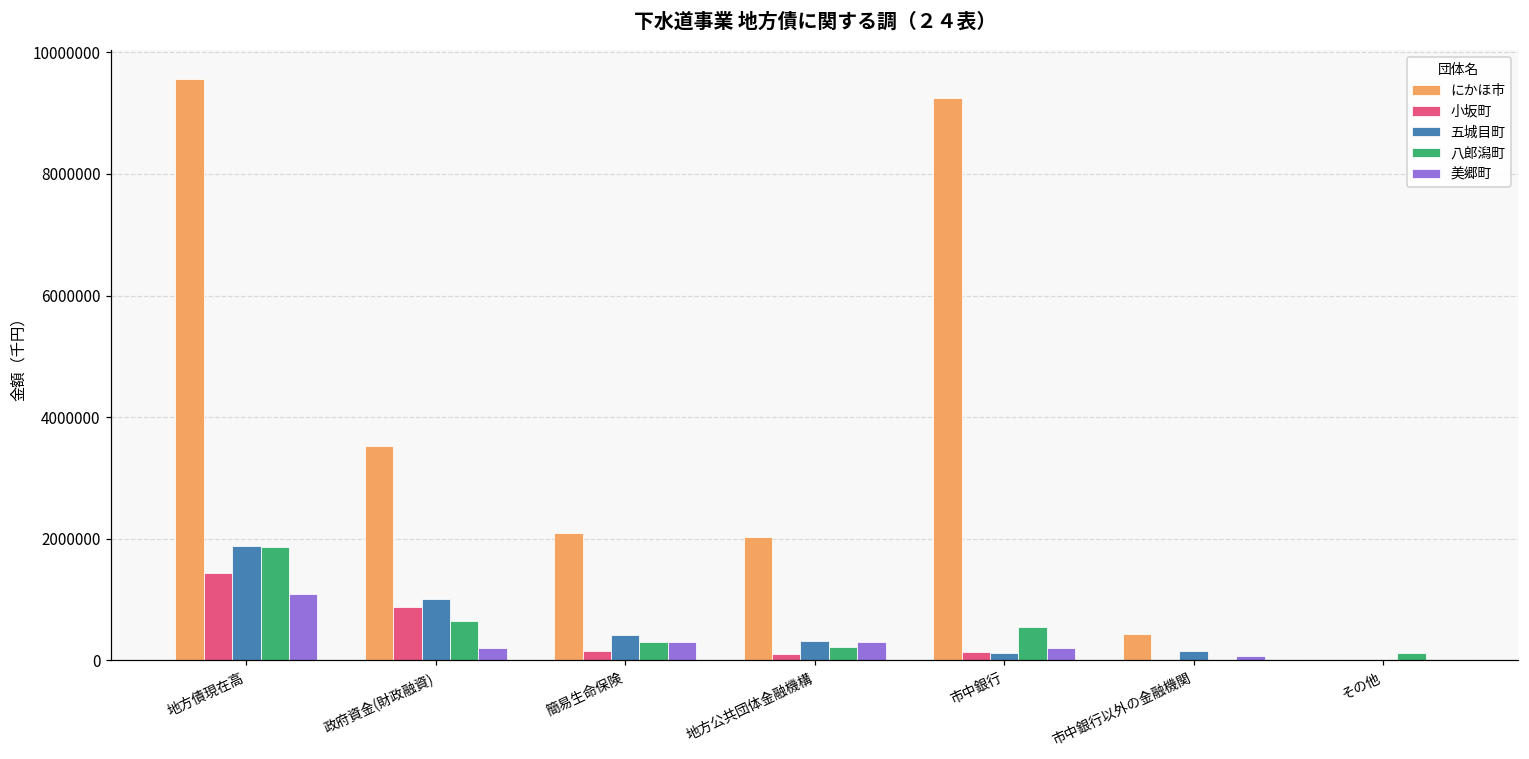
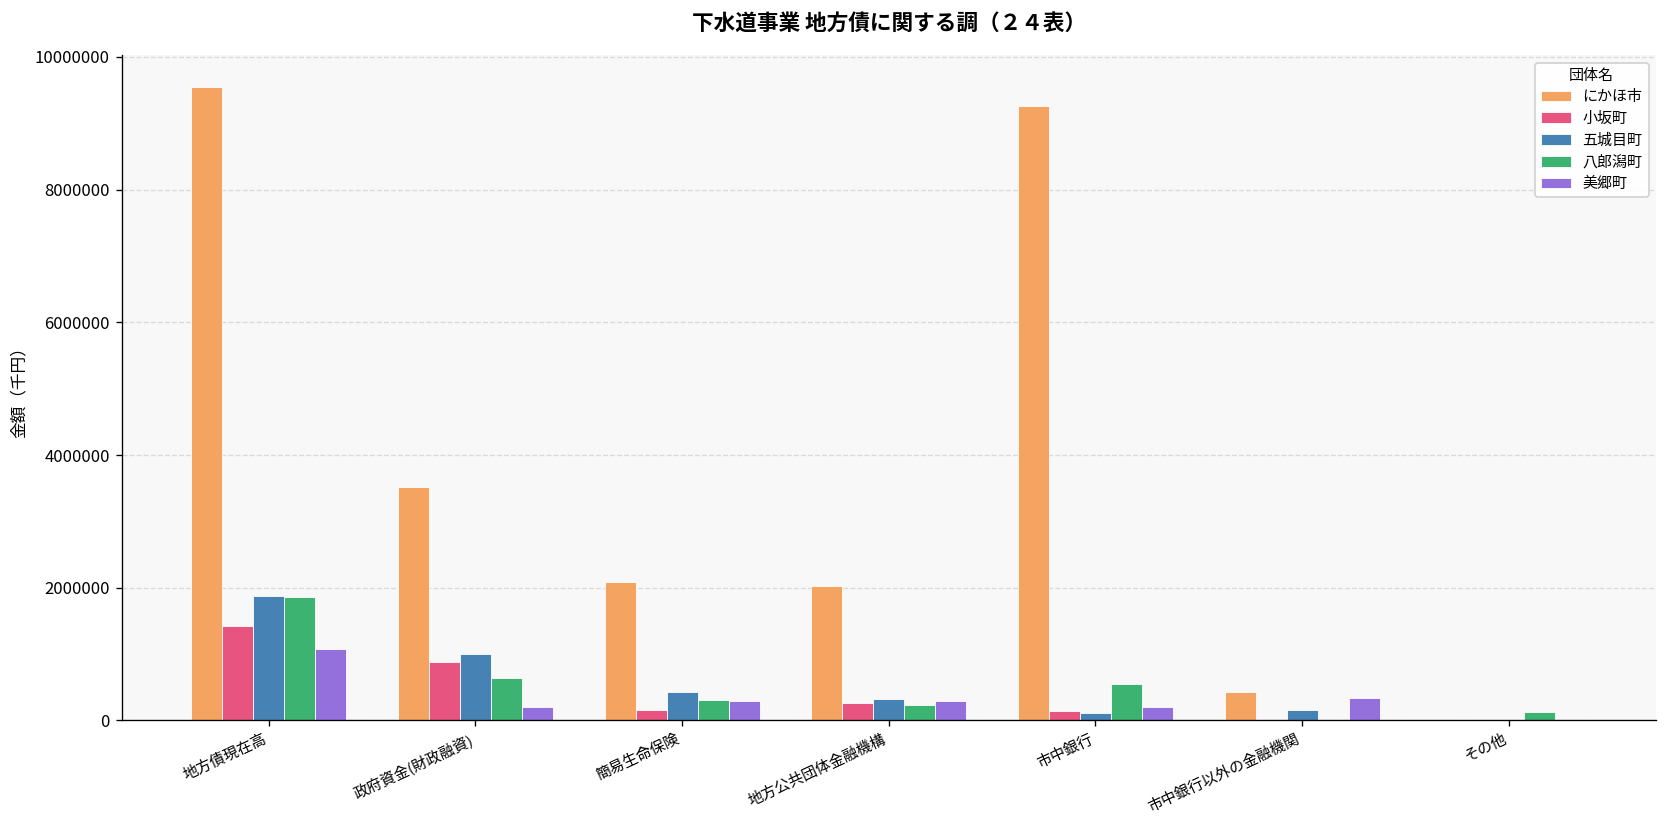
  {
    "にかほ市": {
      "地方債現在高": 9600000,
      "政府資金(財政融資)": 3500000,
      "簡易生命保険": 2100000,
      "地方公共団体金融機構": 2000000,
      "市中銀行": 9300000,
      "市中銀行以外の金融機関": 400000,
      "その他": 0
    },
    "小坂町": {
      "地方債現在高": 1400000,
      "政府資金(財政融資)": 900000,
      "簡易生命保険": 200000,
-     "地方公共団体金融機構": 100000,
+     "地方公共団体金融機構": 300000,
      "市中銀行": 100000,
      "市中銀行以外の金融機関": 0,
      "その他": 0
    },
    "五城目町": {
      "地方債現在高": 1900000,
      "政府資金(財政融資)": 1000000,
      "簡易生命保険": 400000,
      "地方公共団体金融機構": 300000,
      "市中銀行": 100000,
      "市中銀行以外の金融機関": 200000
    },
    "八郎潟町": {
      "地方債現在高": 1900000,
      "政府資金(財政融資)": 600000,
      "簡易生命保険": 300000,
      "地方公共団体金融機構": 200000,
      "市中銀行": 600000,
      "市中銀行以外の金融機関": 0,
      "その他": 100000
    },
    "美郷町": {
      "地方債現在高": 1100000,
      "政府資金(財政融資)": 200000,
      "簡易生命保険": 300000,
      "地方公共団体金融機構": 300000,
      "市中銀行": 200000,
-     "市中銀行以外の金融機関": 100000,
+     "市中銀行以外の金融機関": 300000,
      "その他": 0
    }
  }
